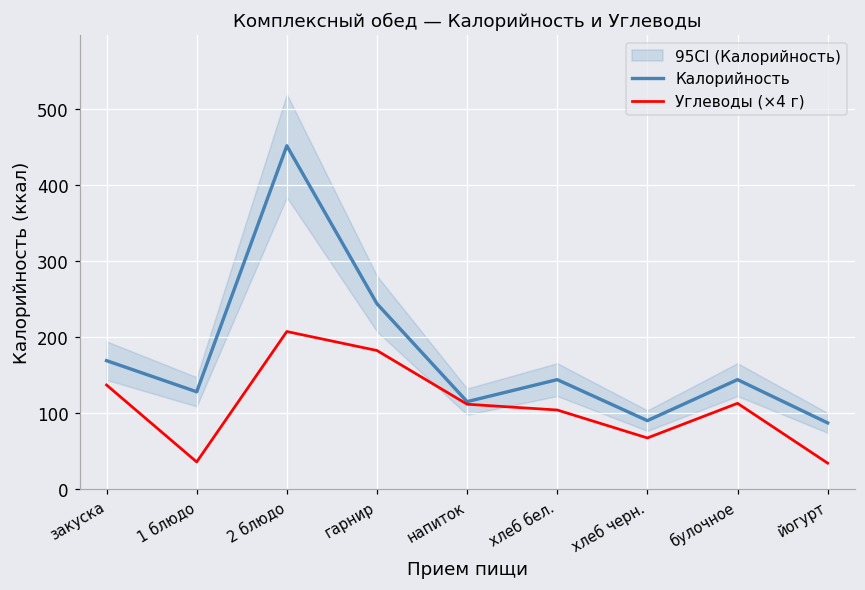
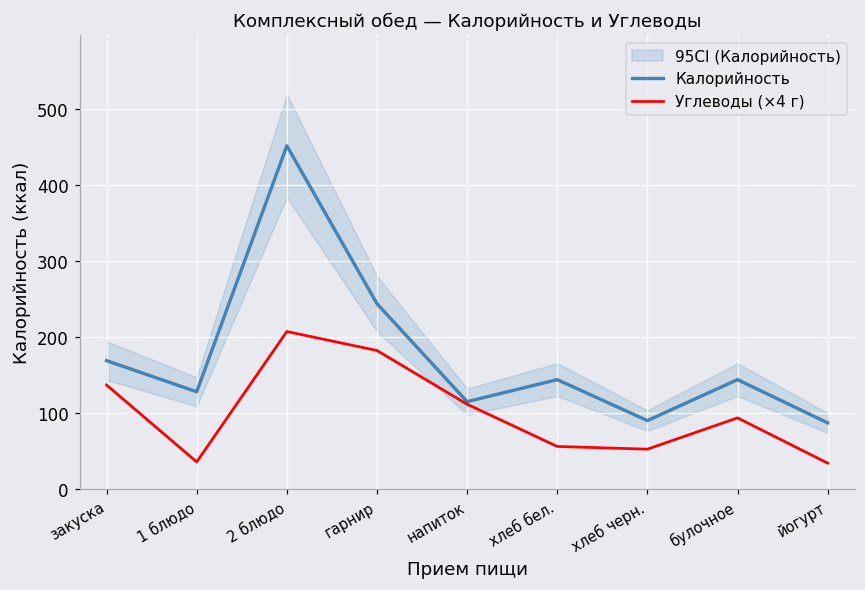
  {
    "Углеводы (×4 г)": {
      "закуска": 140,
      "1 блюдо": 40,
      "2 блюдо": 210,
      "гарнир": 180,
-     "хлеб бел.": 100,
-     "хлеб черн.": 70,
-     "булочное": 110,
+     "хлеб бел.": 60,
+     "хлеб черн.": 50,
+     "булочное": 90,
      "йогурт": 30
    }
  }
